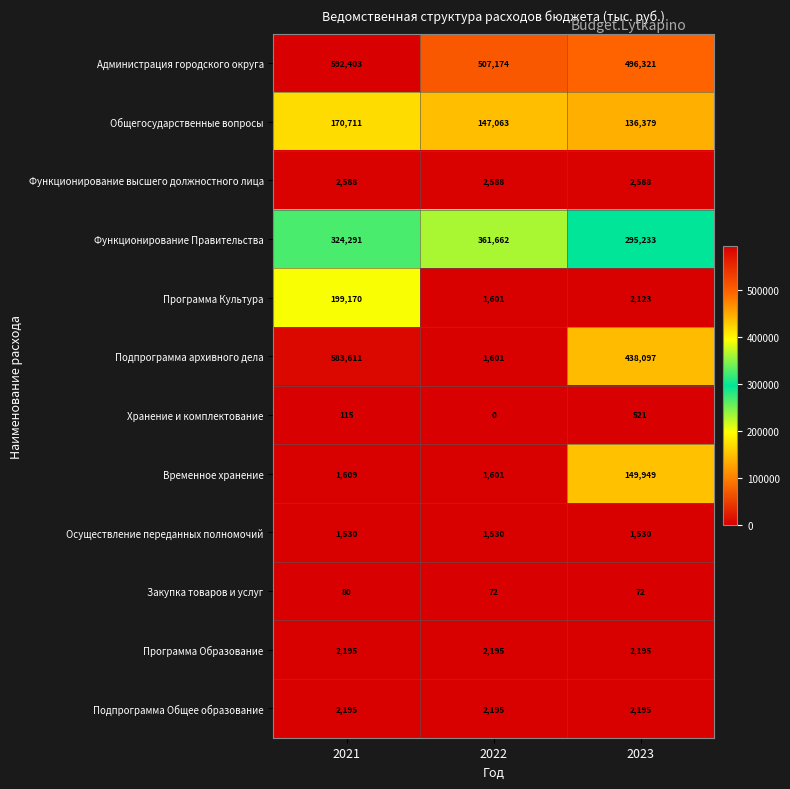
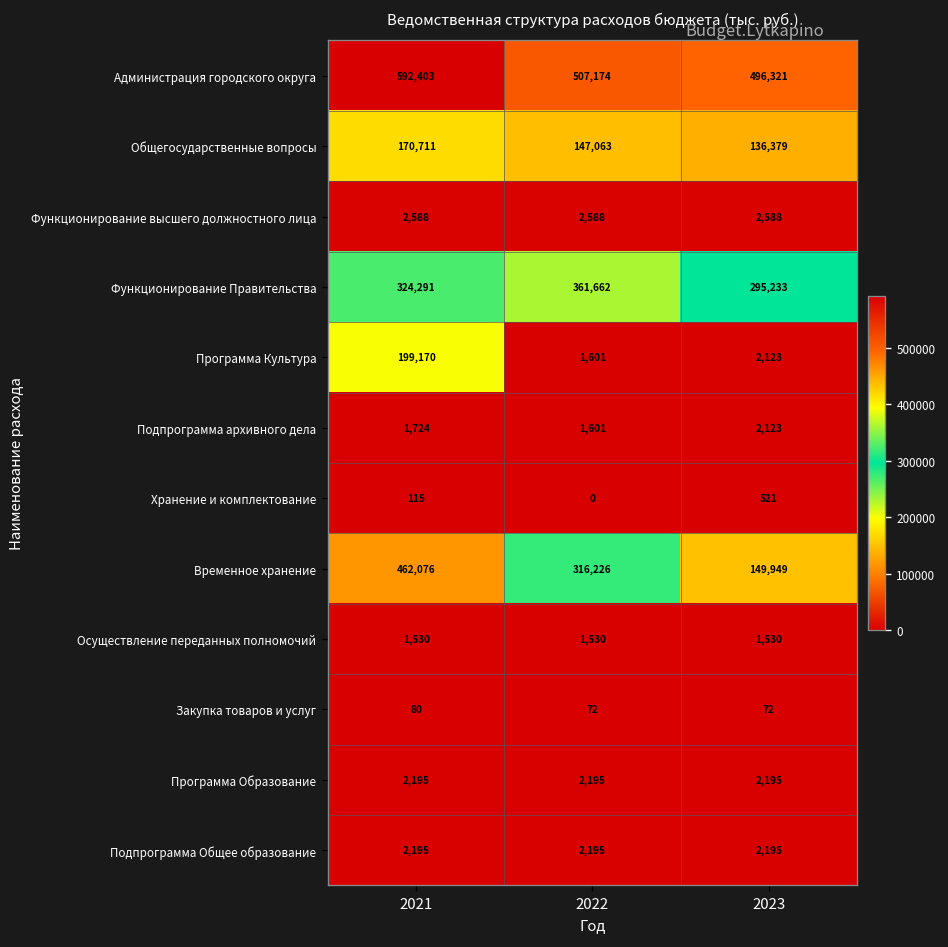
  {
    "Администрация городского округа": {
      "2021": "592,403",
      "2022": "507,174",
      "2023": "496,321"
    },
    "Общегосударственные вопросы": {
      "2021": "170,711",
      "2022": "147,063",
      "2023": "136,379"
    },
    "Функционирование высшего должностного лица": {
      "2021": "2,588",
      "2022": "2,588",
      "2023": "2,588"
    },
    "Функционирование Правительства": {
      "2021": "324,291",
      "2022": "361,662",
      "2023": "295,233"
    },
    "Программа Культура": {
      "2021": "199,170",
      "2022": "1,601",
      "2023": "2,123"
    },
    "Подпрограмма архивного дела": {
-     "2021": "583,611",
+     "2021": "1,724",
      "2022": "1,601",
-     "2023": "438,097"
+     "2023": "2,123"
    },
    "Хранение и комплектование": {
      "2021": "115",
      "2022": "0",
      "2023": "521"
    },
    "Временное хранение": {
-     "2021": "1,609",
-     "2022": "1,601",
+     "2021": "462,076",
+     "2022": "316,226",
      "2023": "149,949"
    },
    "Осуществление переданных полномочий": {
      "2021": "1,530",
      "2022": "1,530",
      "2023": "1,530"
    },
    "Закупка товаров и услуг": {
      "2021": "80",
      "2022": "72",
      "2023": "72"
    },
    "Программа Образование": {
      "2021": "2,195",
      "2022": "2,195",
      "2023": "2,195"
    },
    "Подпрограмма Общее образование": {
      "2021": "2,195",
      "2022": "2,195",
      "2023": "2,195"
    }
  }
